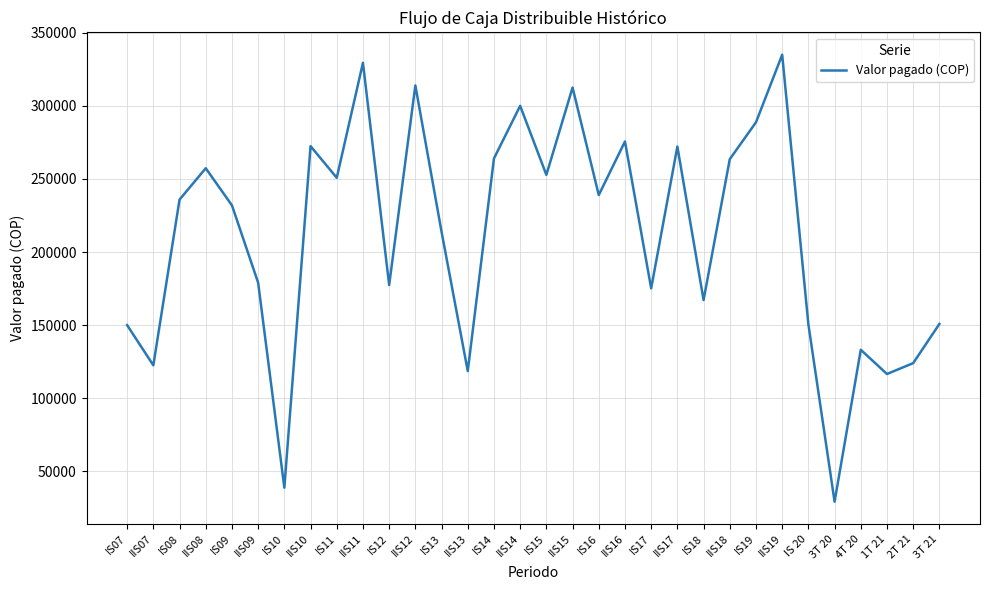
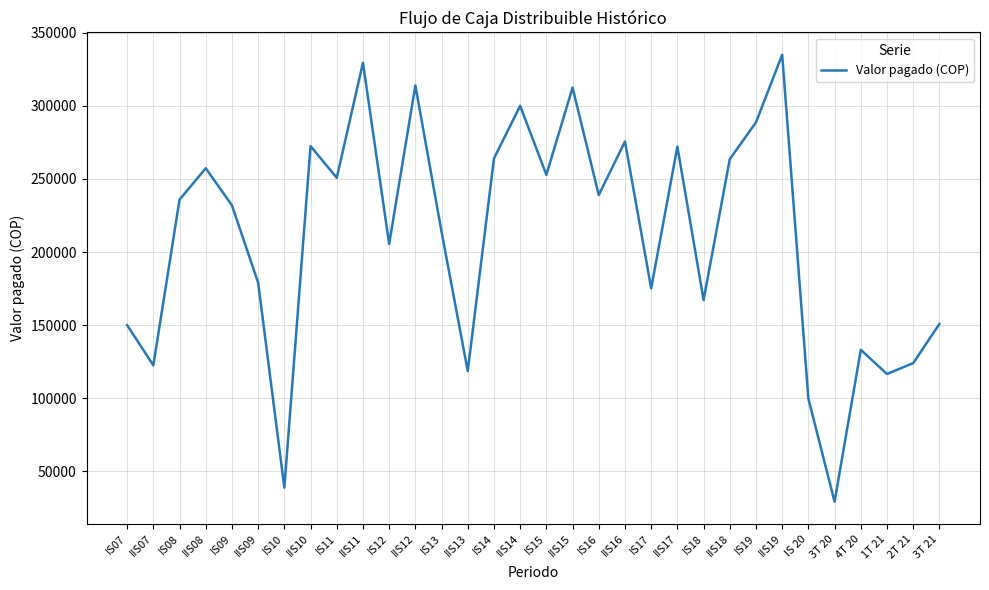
  {
    "IS07": 150000,
    "IIS07": 122000,
    "IS08": 236000,
    "IIS08": 257000,
    "IS09": 232000,
    "IIS09": 179000,
    "IS10": 39000,
    "IIS10": 272000,
    "IS11": 251000,
    "IIS11": 329000,
-   "IS12": 177000,
+   "IS12": 205000,
    "IIS12": 314000,
    "IS13": 214000,
    "IIS13": 119000,
    "IS14": 264000,
    "IIS14": 300000,
    "IS15": 253000,
    "IIS15": 313000,
    "IS16": 239000,
    "IIS16": 276000,
    "IS17": 175000,
    "IIS17": 272000,
    "IS18": 167000,
    "IIS18": 264000,
    "IS19": 289000,
    "IIS19": 335000,
-   "IS 20": 151000,
+   "IS 20": 100000,
    "3T 20": 29000,
    "4T 20": 133000,
    "1T 21": 117000,
    "2T 21": 124000,
    "3T 21": 151000
  }
